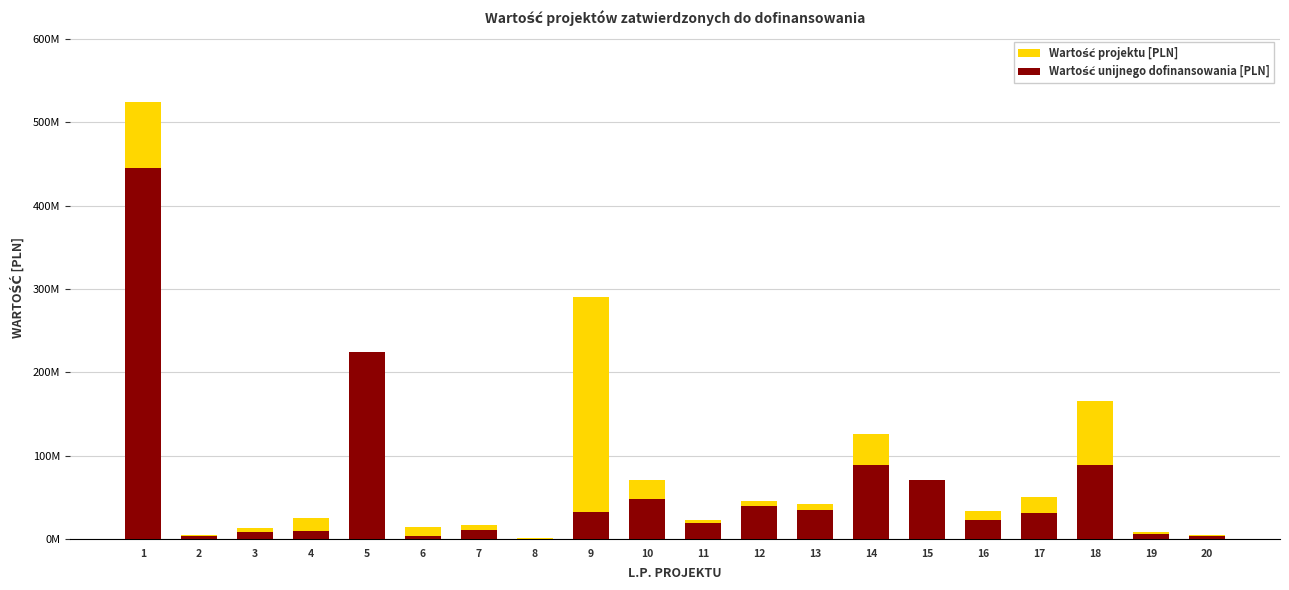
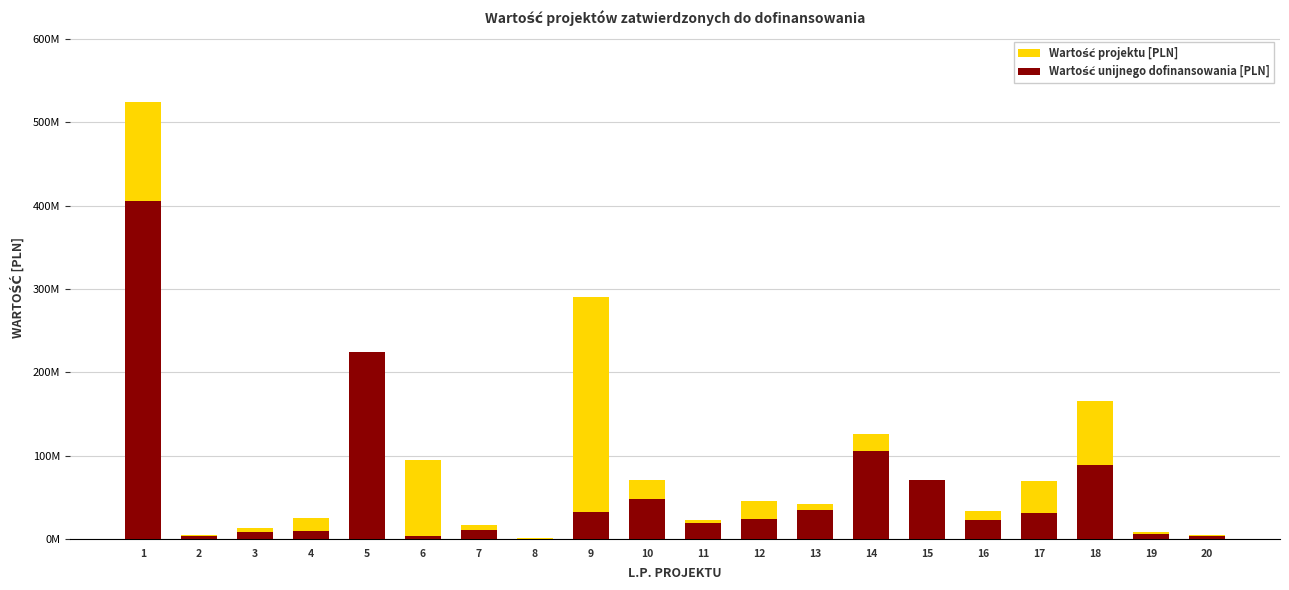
  {
    "Wartość projektu [PLN]": {
      "1": 520000000,
      "2": 0,
      "3": 10000000,
      "4": 30000000,
-     "6": 10000000,
+     "6": 90000000,
      "7": 20000000,
      "9": 290000000,
      "10": 70000000,
      "11": 20000000,
      "12": 50000000,
      "13": 40000000,
      "14": 130000000,
      "16": 30000000,
-     "17": 50000000,
+     "17": 70000000,
      "18": 170000000,
      "19": 10000000,
      "20": 0
    },
    "Wartość unijnego dofinansowania [PLN]": {
-     "1": 450000000,
+     "1": 410000000,
      "2": 0,
      "5": 220000000,
-     "12": 40000000,
-     "14": 90000000,
+     "12": 20000000,
+     "14": 110000000,
      "15": 70000000,
      "19": 10000000,
      "20": 0
    }
  }
